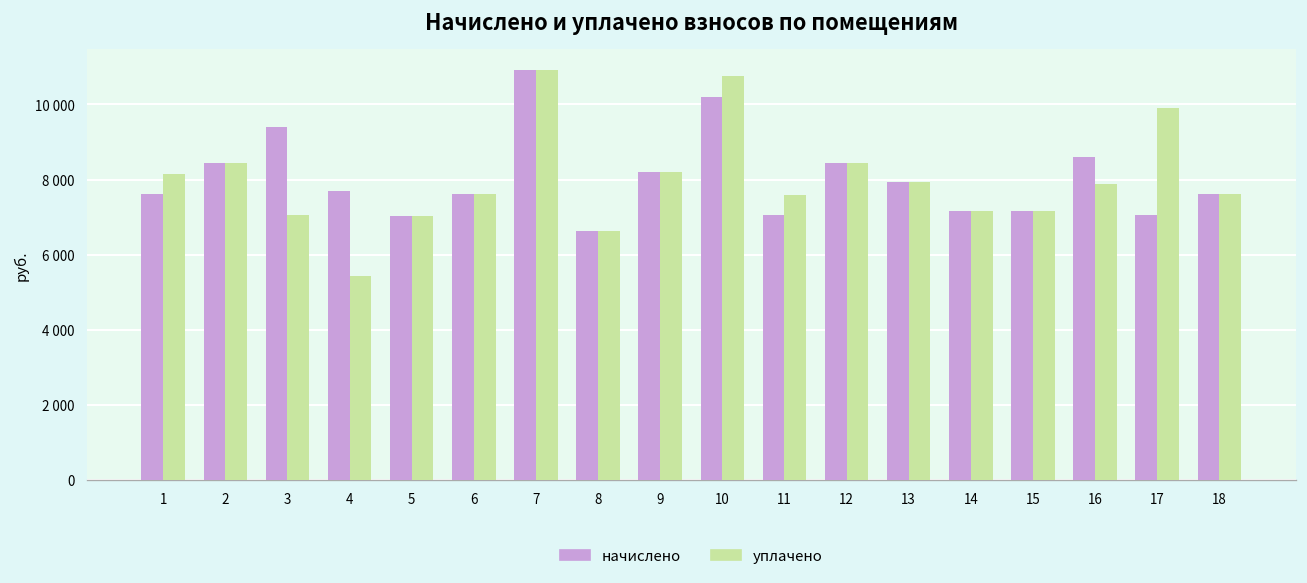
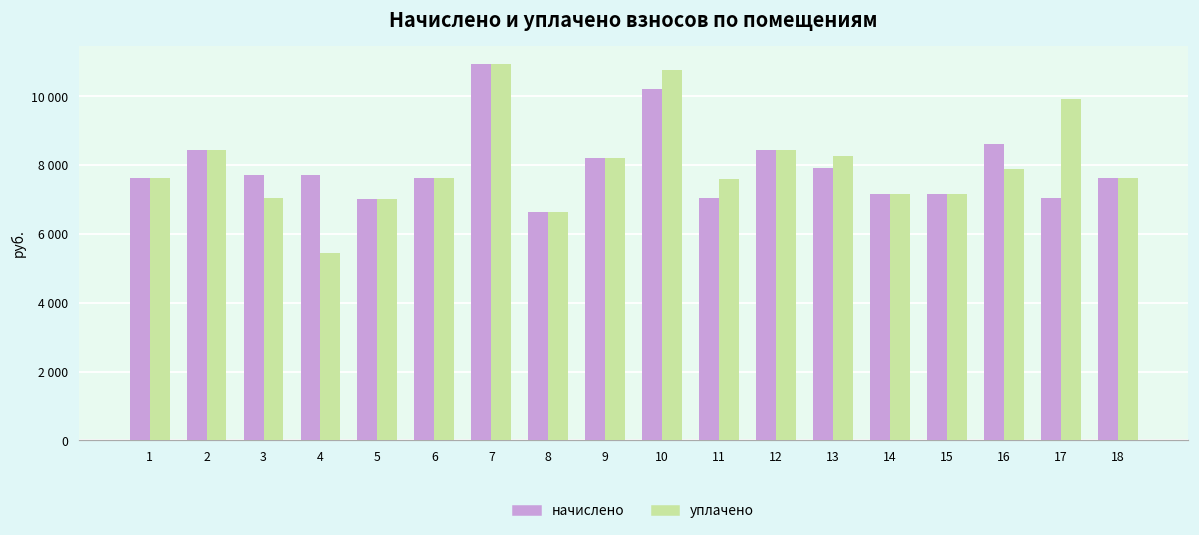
  {
    "начислено": {
      "1": 7600,
      "2": 8400,
-     "3": 9400,
+     "3": 7700,
      "4": 7700,
      "5": 7000,
      "6": 7600,
      "7": 10900,
      "8": 6600,
      "9": 8200,
      "10": 10200,
      "11": 7100,
      "12": 8400,
      "13": 7900,
      "14": 7200,
      "15": 7200,
      "16": 8600,
      "17": 7100,
      "18": 7600
    },
    "уплачено": {
-     "1": 8200,
+     "1": 7600,
      "2": 8400,
      "3": 7100,
      "4": 5400,
      "5": 7000,
      "6": 7600,
      "7": 10900,
      "8": 6600,
      "9": 8200,
      "10": 10800,
      "11": 7600,
      "12": 8400,
-     "13": 7900,
+     "13": 8300,
      "14": 7200,
      "15": 7200,
      "16": 7900,
      "17": 9900,
      "18": 7600
    }
  }
